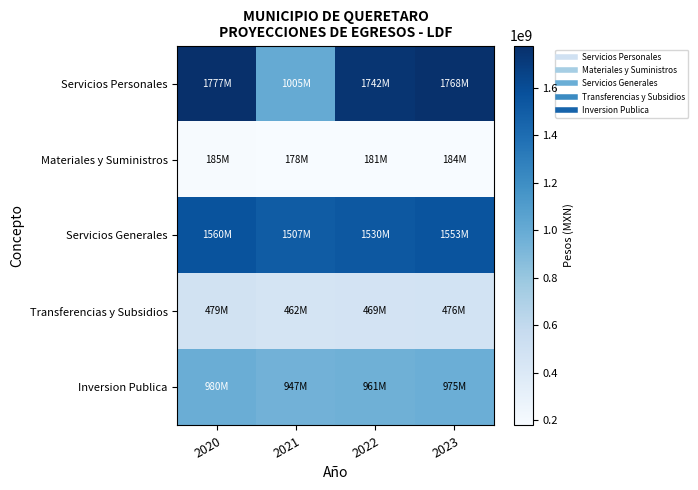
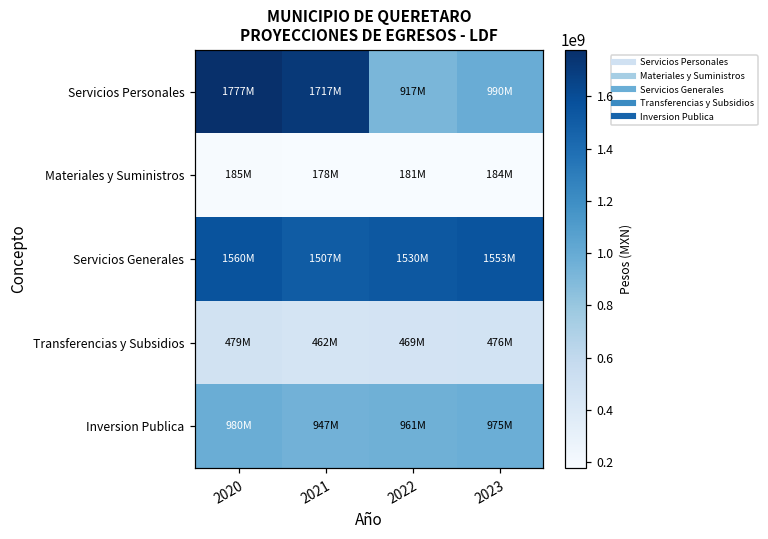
  {
    "Servicios Personales": {
      "2020": "1777M",
-     "2021": "1005M",
-     "2022": "1742M",
-     "2023": "1768M"
+     "2021": "1717M",
+     "2022": "917M",
+     "2023": "990M"
    },
    "Materiales y Suministros": {
      "2020": "185M",
      "2021": "178M",
      "2022": "181M",
      "2023": "184M"
    },
    "Servicios Generales": {
      "2020": "1560M",
      "2021": "1507M",
      "2022": "1530M",
      "2023": "1553M"
    },
    "Transferencias y Subsidios": {
      "2020": "479M",
      "2021": "462M",
      "2022": "469M",
      "2023": "476M"
    },
    "Inversion Publica": {
      "2020": "980M",
      "2021": "947M",
      "2022": "961M",
      "2023": "975M"
    }
  }
